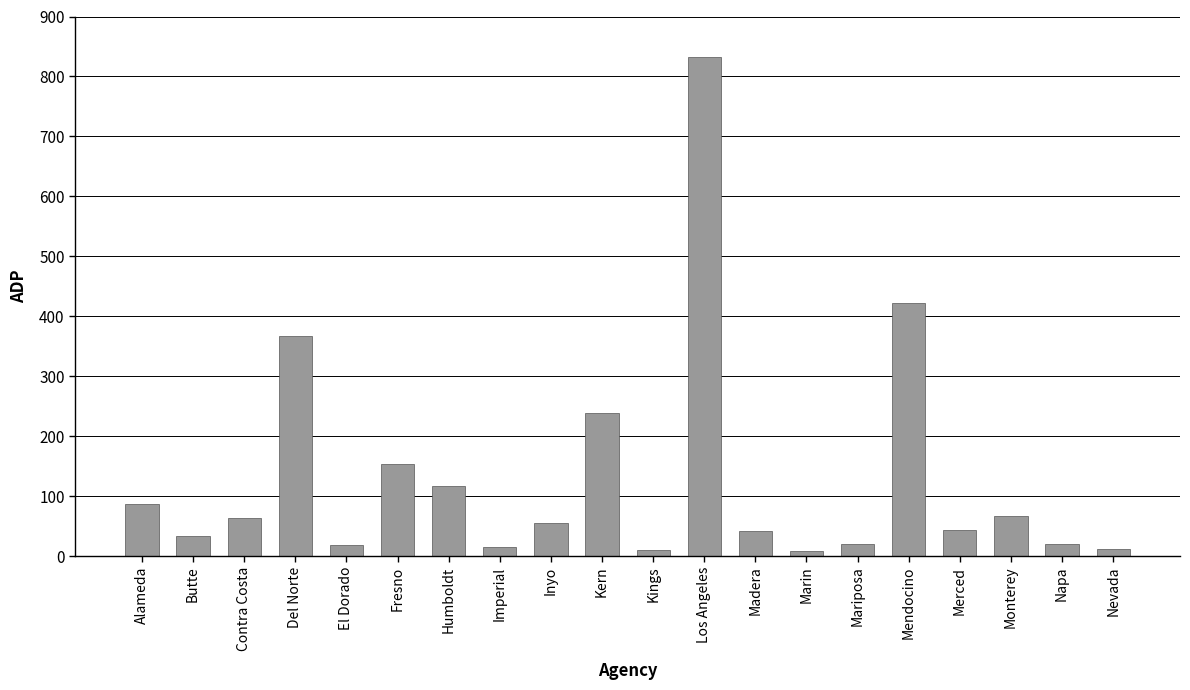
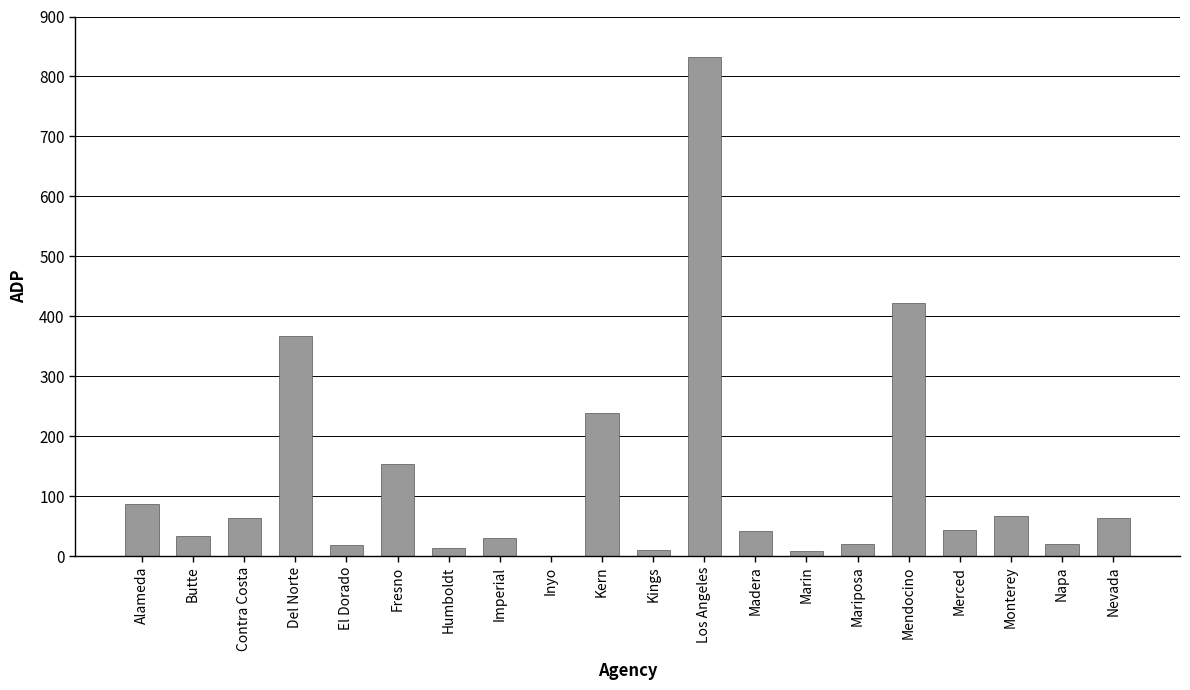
  {
    "Alameda": 90,
    "Butte": 30,
    "Contra Costa": 60,
    "Del Norte": 370,
    "El Dorado": 20,
    "Fresno": 150,
-   "Humboldt": 120,
-   "Imperial": 20,
-   "Inyo": 60,
+   "Humboldt": 10,
+   "Imperial": 30,
+   "Inyo": 0,
    "Kern": 240,
    "Kings": 10,
    "Los Angeles": 830,
    "Madera": 40,
    "Marin": 10,
    "Mariposa": 20,
    "Mendocino": 420,
    "Merced": 40,
    "Monterey": 70,
    "Napa": 20,
-   "Nevada": 10
+   "Nevada": 60
  }
